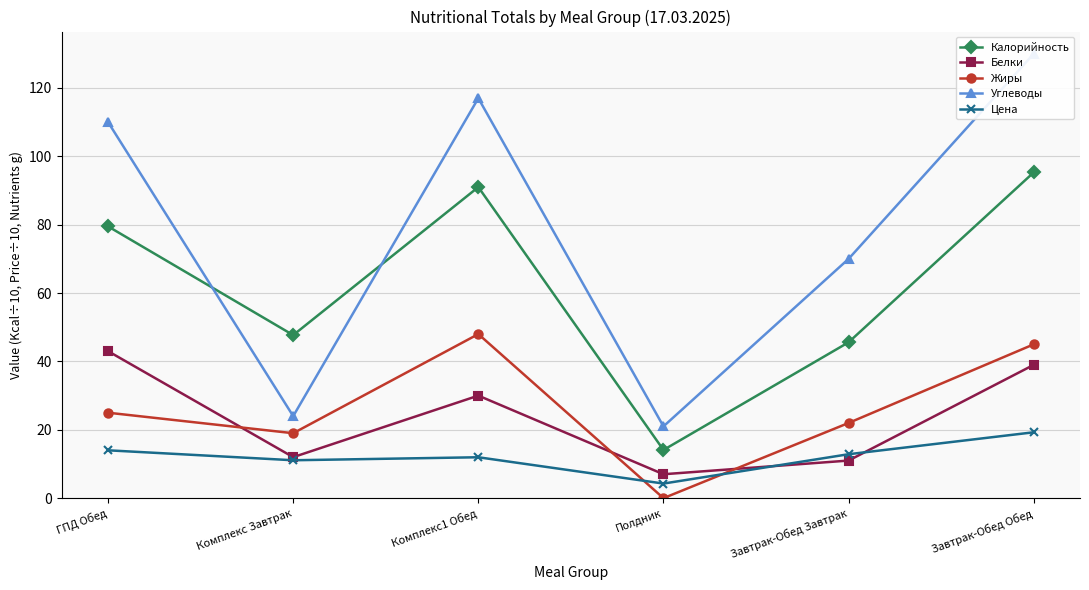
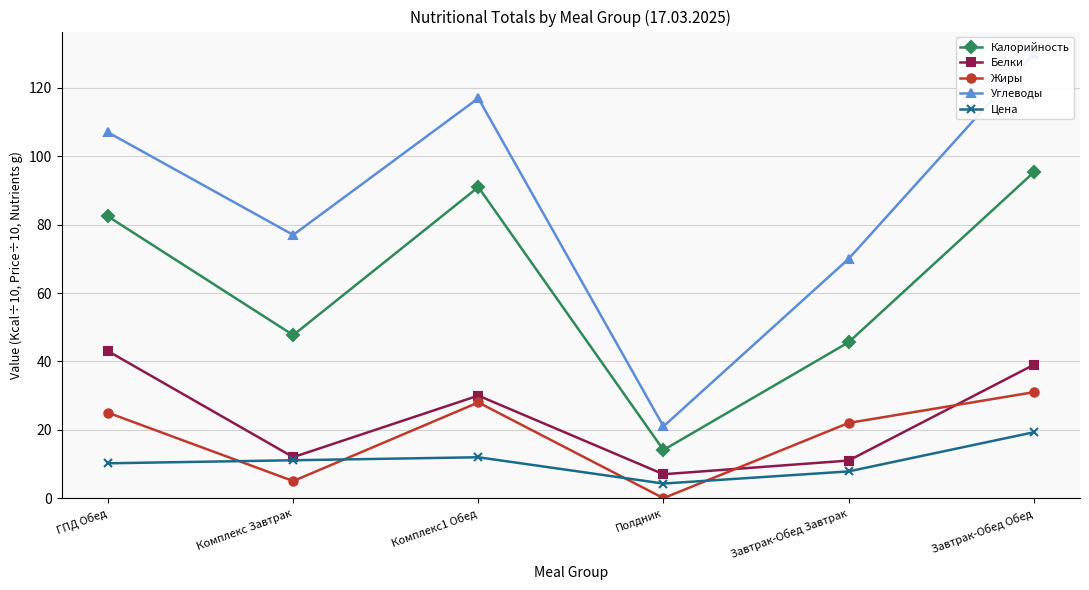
  {
    "Калорийность": {
-     "ГПД Обед": 80,
+     "ГПД Обед": 82,
      "Комплекс Завтрак": 48,
      "Комплекс1 Обед": 91,
      "Полдник": 14,
      "Завтрак-Обед Завтрак": 46,
      "Завтрак-Обед Обед": 95
    },
    "Белки": {
      "ГПД Обед": 43,
      "Комплекс Завтрак": 12,
      "Комплекс1 Обед": 30,
      "Полдник": 7,
      "Завтрак-Обед Завтрак": 11,
      "Завтрак-Обед Обед": 39
    },
    "Жиры": {
      "ГПД Обед": 25,
-     "Комплекс Завтрак": 19,
-     "Комплекс1 Обед": 48,
+     "Комплекс Завтрак": 5,
+     "Комплекс1 Обед": 28,
      "Полдник": 0,
      "Завтрак-Обед Завтрак": 22,
-     "Завтрак-Обед Обед": 45
+     "Завтрак-Обед Обед": 31
    },
    "Углеводы": {
-     "ГПД Обед": 110,
-     "Комплекс Завтрак": 24,
+     "ГПД Обед": 107,
+     "Комплекс Завтрак": 77,
      "Комплекс1 Обед": 117,
      "Полдник": 21,
      "Завтрак-Обед Завтрак": 70
    },
    "Цена": {
-     "ГПД Обед": 14,
+     "ГПД Обед": 10,
      "Комплекс Завтрак": 11,
      "Комплекс1 Обед": 12,
      "Полдник": 4,
-     "Завтрак-Обед Завтрак": 13,
+     "Завтрак-Обед Завтрак": 8,
      "Завтрак-Обед Обед": 19
    }
  }
